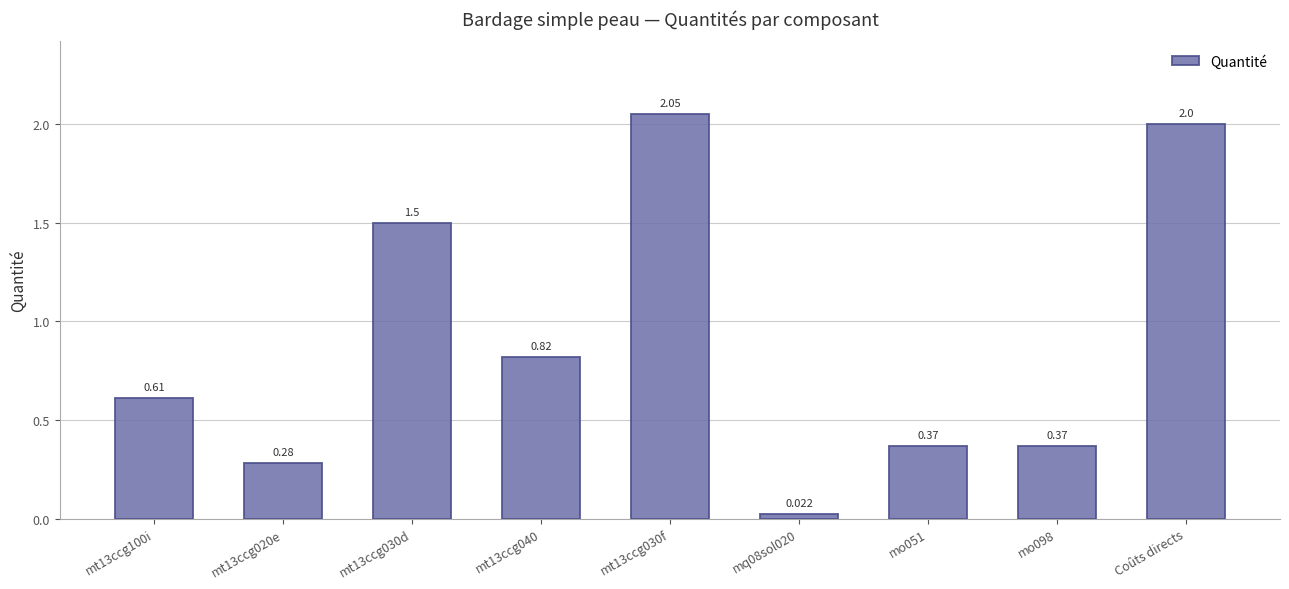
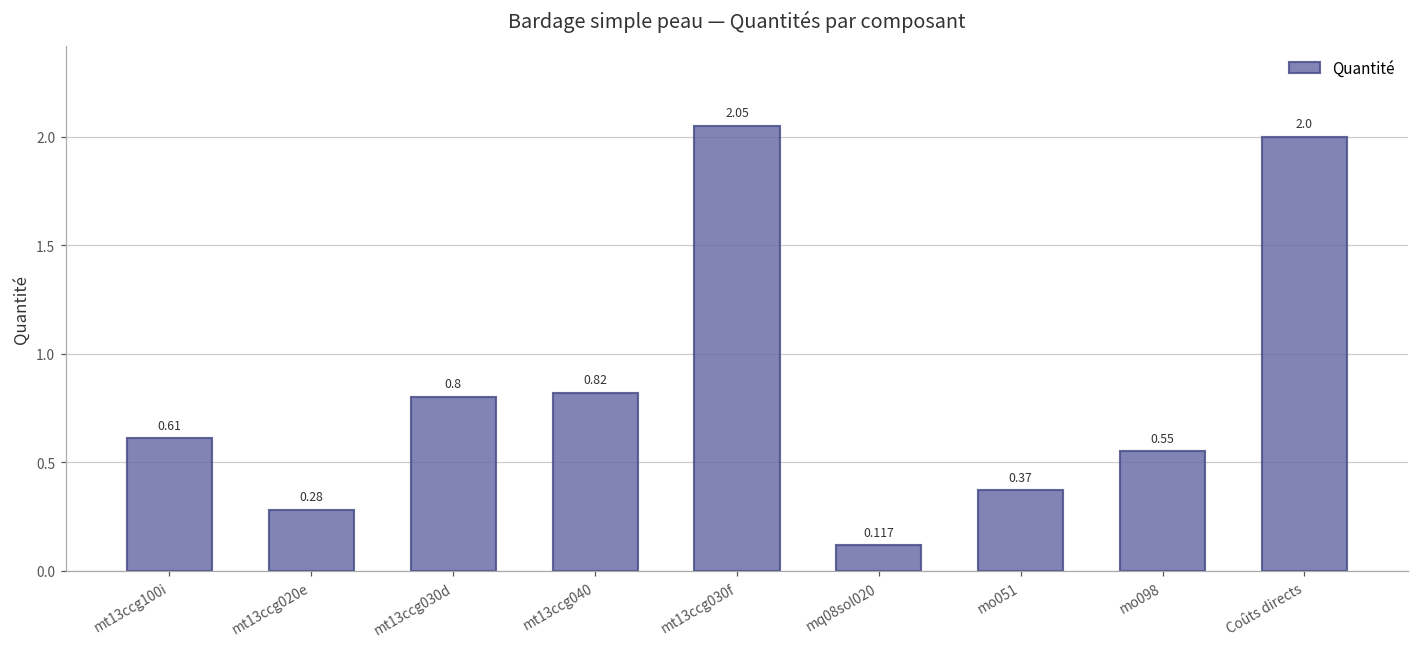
  {
    "mt13ccg100i": 0.61,
    "mt13ccg020e": 0.28,
-   "mt13ccg030d": 1.5,
+   "mt13ccg030d": 0.8,
    "mt13ccg040": 0.82,
    "mt13ccg030f": 2.05,
-   "mq08sol020": 0.022,
+   "mq08sol020": 0.117,
    "mo051": 0.37,
-   "mo098": 0.37,
+   "mo098": 0.55,
    "Coûts directs": 2.0
  }
